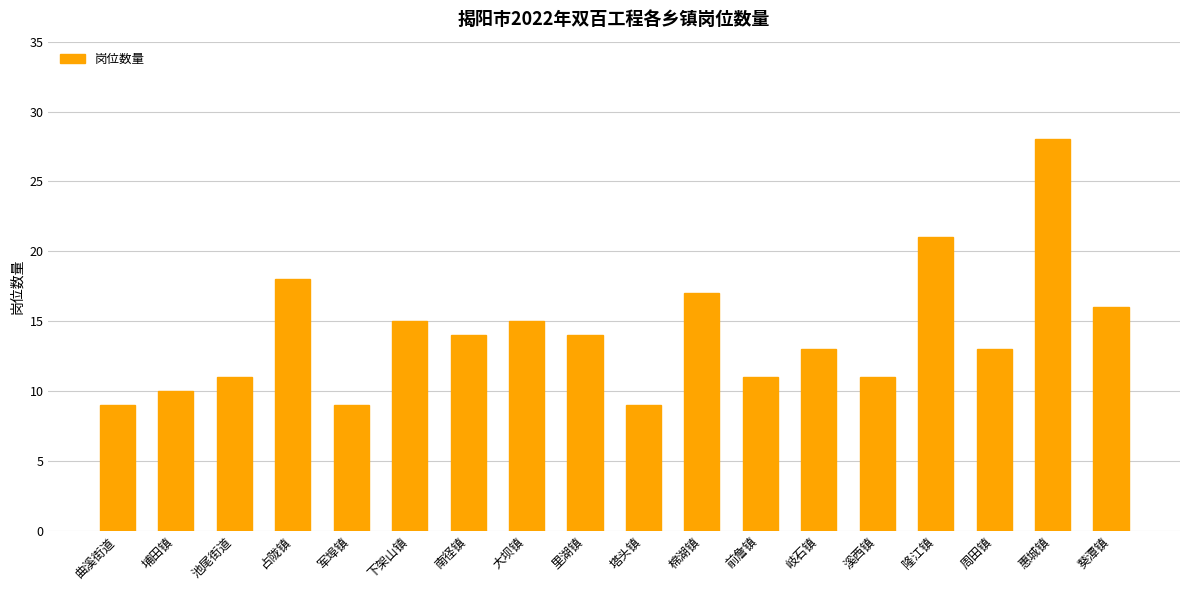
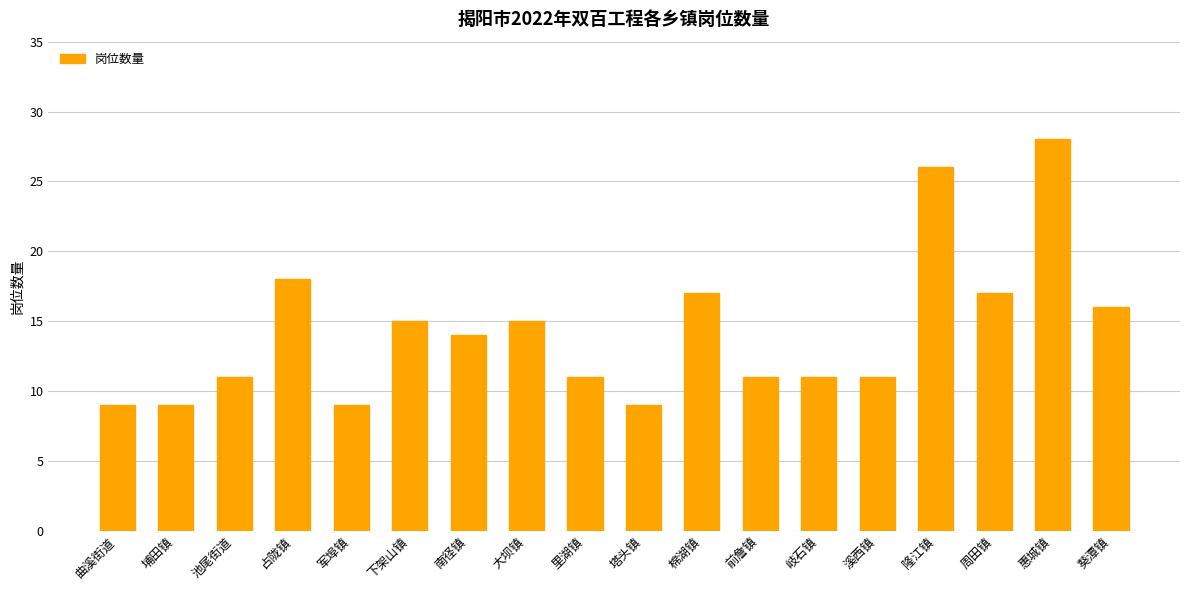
  {
    "曲溪街道": 9,
-   "埔田镇": 10,
+   "埔田镇": 9,
    "池尾街道": 11,
    "占陇镇": 18,
    "军埠镇": 9,
    "下架山镇": 15,
    "南径镇": 14,
    "大坝镇": 15,
-   "里湖镇": 14,
+   "里湖镇": 11,
    "塔头镇": 9,
    "棉湖镇": 17,
    "前詹镇": 11,
-   "岐石镇": 13,
+   "岐石镇": 11,
    "溪西镇": 11,
-   "隆江镇": 21,
-   "周田镇": 13,
+   "隆江镇": 26,
+   "周田镇": 17,
    "惠城镇": 28,
    "葵潭镇": 16
  }
